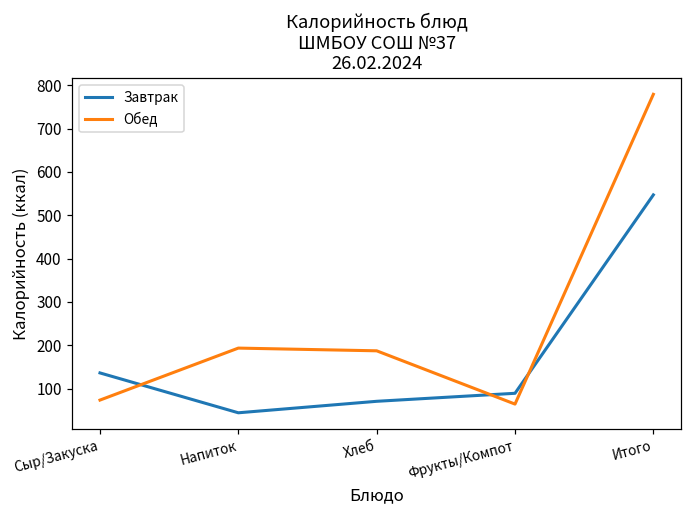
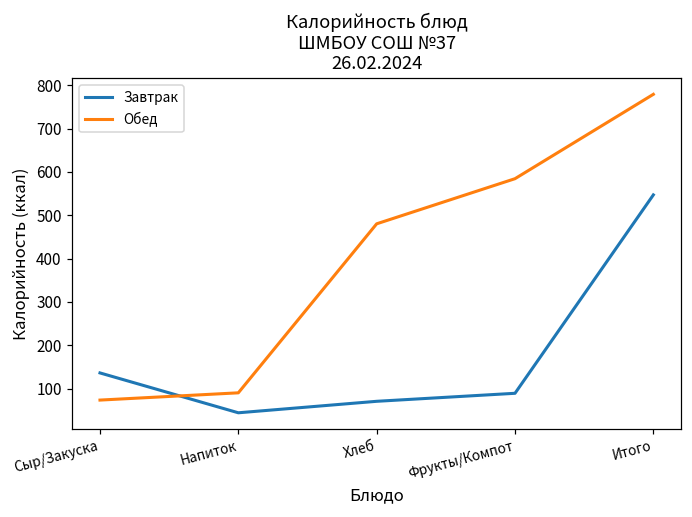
  {
    "Завтрак": {
      "Сыр/Закуска": 140,
      "Напиток": 40,
      "Хлеб": 70,
      "Фрукты/Компот": 90,
      "Итого": 550
    },
    "Обед": {
      "Сыр/Закуска": 70,
-     "Напиток": 190,
-     "Хлеб": 190,
-     "Фрукты/Компот": 60,
+     "Напиток": 90,
+     "Хлеб": 480,
+     "Фрукты/Компот": 580,
      "Итого": 780
    }
  }
